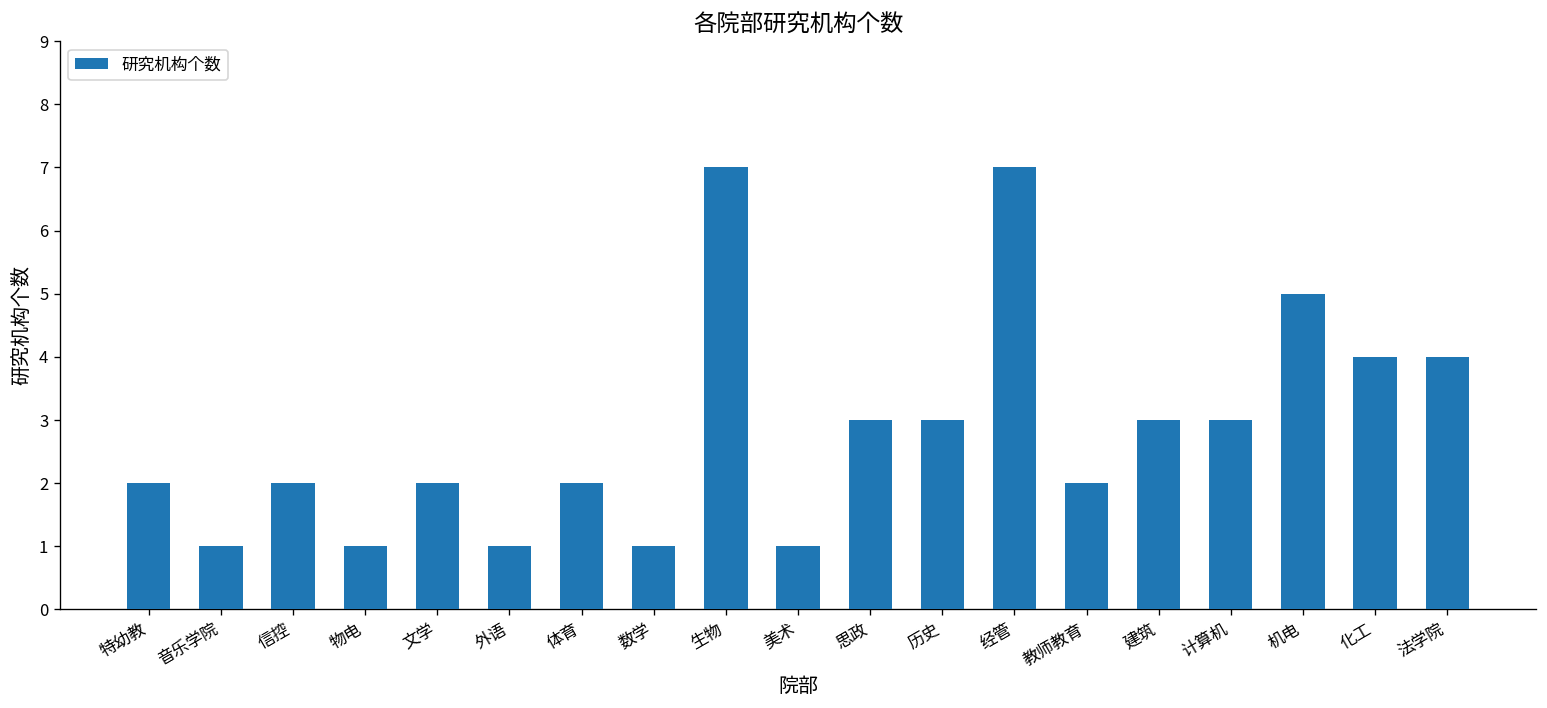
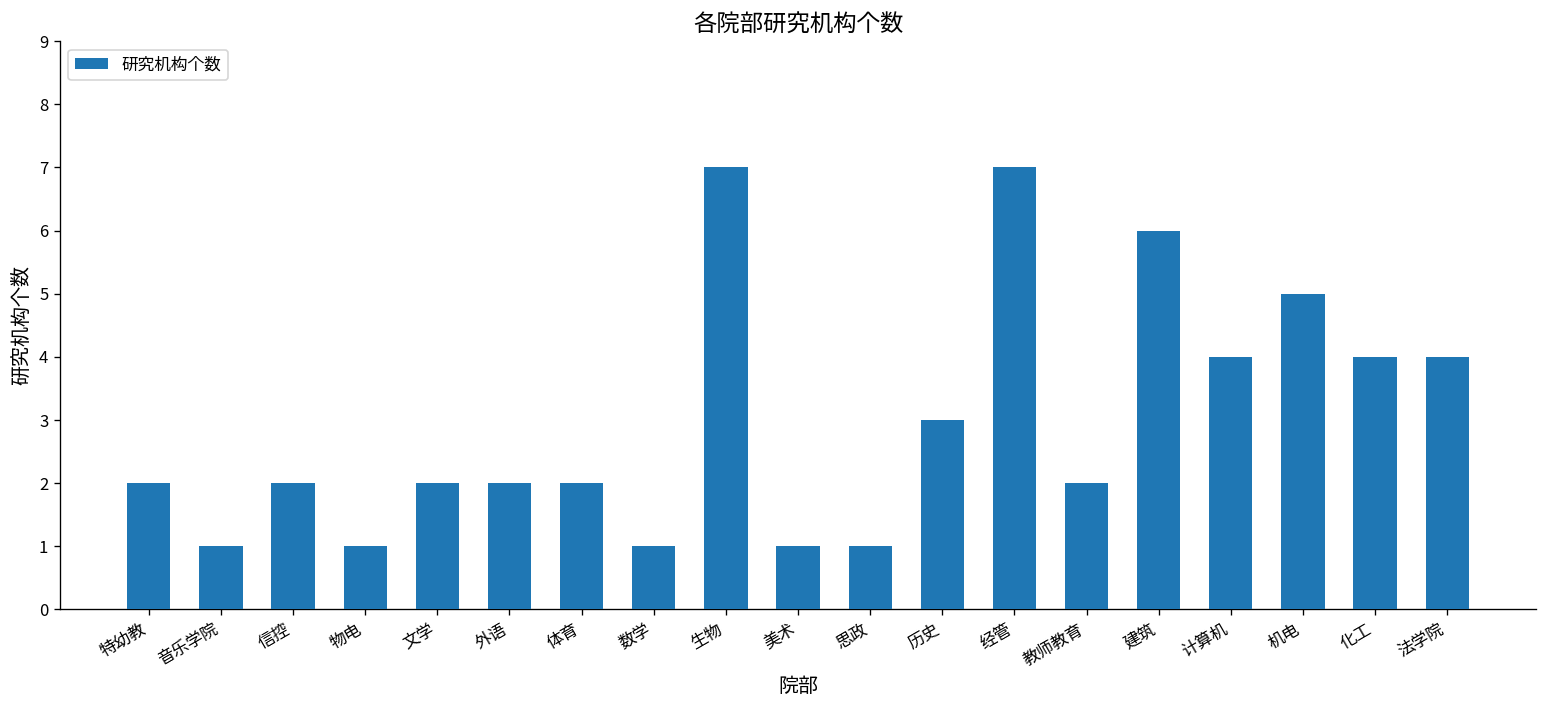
  {
    "特幼教": 2,
    "音乐学院": 1,
    "信控": 2,
    "物电": 1,
    "文学": 2,
-   "外语": 1,
+   "外语": 2,
    "体育": 2,
    "数学": 1,
    "生物": 7,
    "美术": 1,
-   "思政": 3,
+   "思政": 1,
    "历史": 3,
    "经管": 7,
    "教师教育": 2,
-   "建筑": 3,
-   "计算机": 3,
+   "建筑": 6,
+   "计算机": 4,
    "机电": 5,
    "化工": 4,
    "法学院": 4
  }
